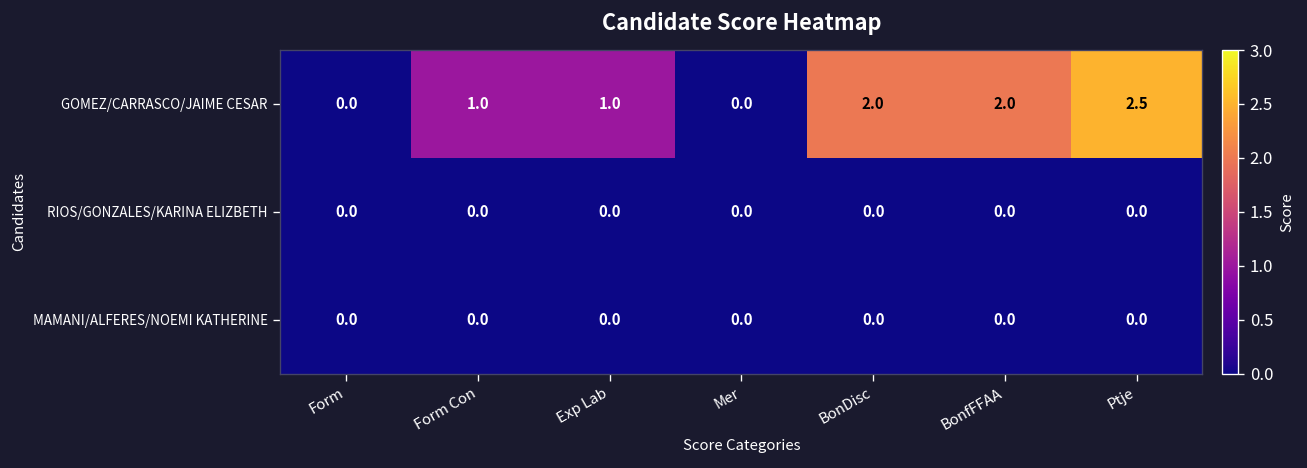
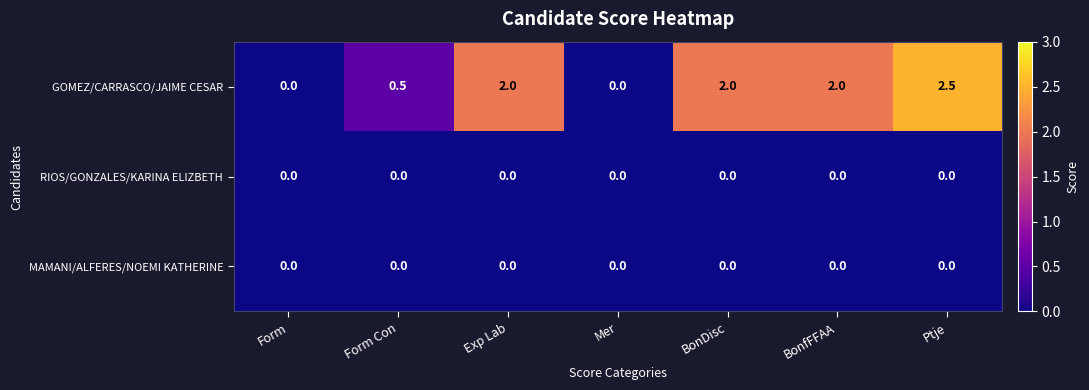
  {
    "GOMEZ/CARRASCO/JAIME CESAR": {
      "Form": 0.0,
-     "Form Con": 1.0,
-     "Exp Lab": 1.0,
+     "Form Con": 0.5,
+     "Exp Lab": 2.0,
      "Mer": 0.0,
      "BonDisc": 2.0,
      "BonfFFAA": 2.0,
      "Ptje": 2.5
    },
    "RIOS/GONZALES/KARINA ELIZBETH": {
      "Form": 0.0,
      "Form Con": 0.0,
      "Exp Lab": 0.0,
      "Mer": 0.0,
      "BonDisc": 0.0,
      "BonfFFAA": 0.0,
      "Ptje": 0.0
    },
    "MAMANI/ALFERES/NOEMI KATHERINE": {
      "Form": 0.0,
      "Form Con": 0.0,
      "Exp Lab": 0.0,
      "Mer": 0.0,
      "BonDisc": 0.0,
      "BonfFFAA": 0.0,
      "Ptje": 0.0
    }
  }
